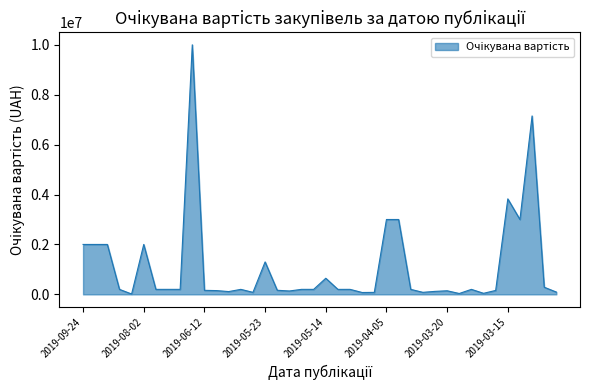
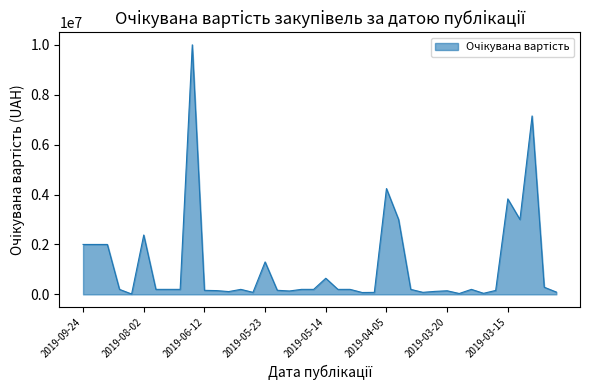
  {
    "2019-09-24": 2000000,
-   "2019-08-02": 2000000,
+   "2019-08-02": 2400000,
    "2019-06-12": 200000,
    "2019-05-23": 1300000,
    "2019-05-14": 600000,
-   "2019-04-05": 3000000,
+   "2019-04-05": 4200000,
    "2019-03-15": 3800000
  }
